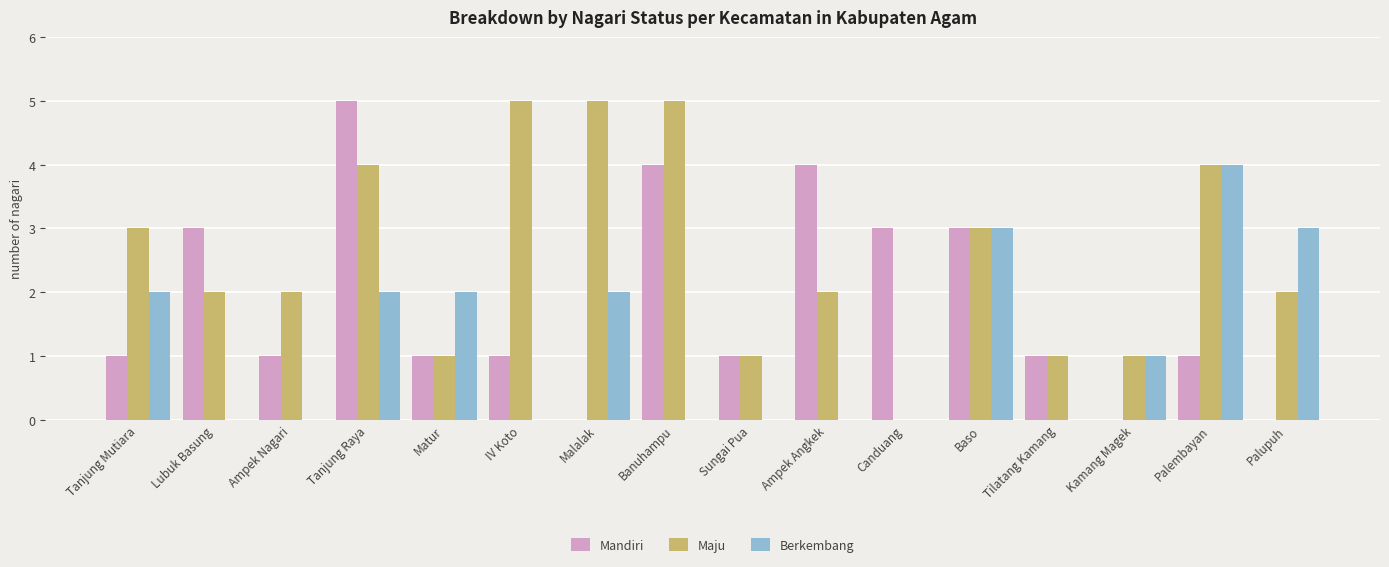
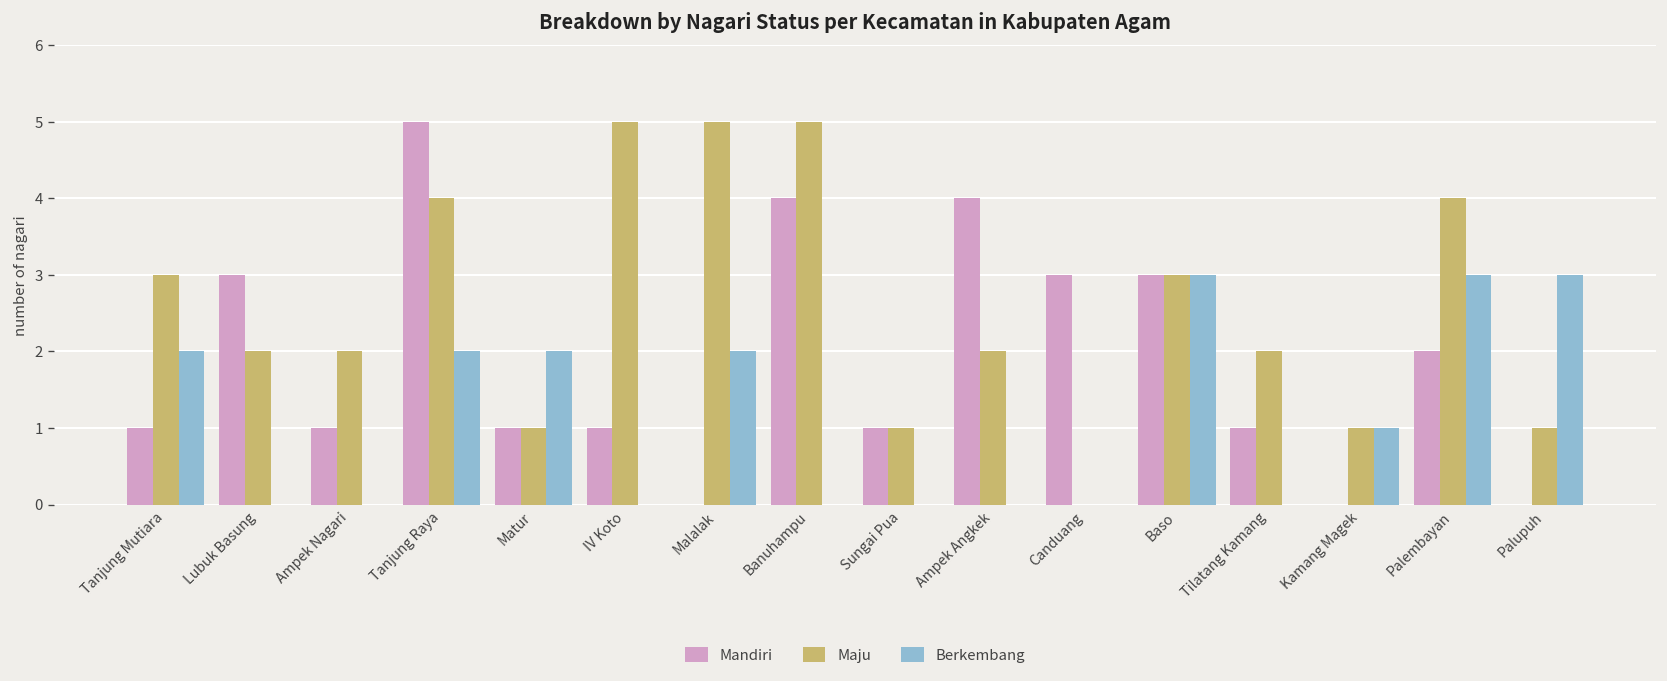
  {
    "Mandiri": {
      "Tanjung Mutiara": 1,
      "Lubuk Basung": 3,
      "Ampek Nagari": 1,
      "Tanjung Raya": 5,
      "Matur": 1,
      "IV Koto": 1,
      "Malalak": 0,
      "Banuhampu": 4,
      "Sungai Pua": 1,
      "Ampek Angkek": 4,
      "Canduang": 3,
      "Baso": 3,
      "Tilatang Kamang": 1,
      "Kamang Magek": 0,
-     "Palembayan": 1,
+     "Palembayan": 2,
      "Palupuh": 0
    },
    "Maju": {
      "Tanjung Mutiara": 3,
      "Lubuk Basung": 2,
      "Ampek Nagari": 2,
      "Tanjung Raya": 4,
      "Matur": 1,
      "IV Koto": 5,
      "Malalak": 5,
      "Banuhampu": 5,
      "Sungai Pua": 1,
      "Ampek Angkek": 2,
      "Canduang": 0,
      "Baso": 3,
-     "Tilatang Kamang": 1,
+     "Tilatang Kamang": 2,
      "Kamang Magek": 1,
      "Palembayan": 4,
-     "Palupuh": 2
+     "Palupuh": 1
    },
    "Berkembang": {
      "Tanjung Mutiara": 2,
      "Lubuk Basung": 0,
      "Ampek Nagari": 0,
      "Tanjung Raya": 2,
      "Matur": 2,
      "IV Koto": 0,
      "Malalak": 2,
      "Banuhampu": 0,
      "Sungai Pua": 0,
      "Ampek Angkek": 0,
      "Canduang": 0,
      "Baso": 3,
      "Tilatang Kamang": 0,
      "Kamang Magek": 1,
-     "Palembayan": 4,
+     "Palembayan": 3,
      "Palupuh": 3
    }
  }
